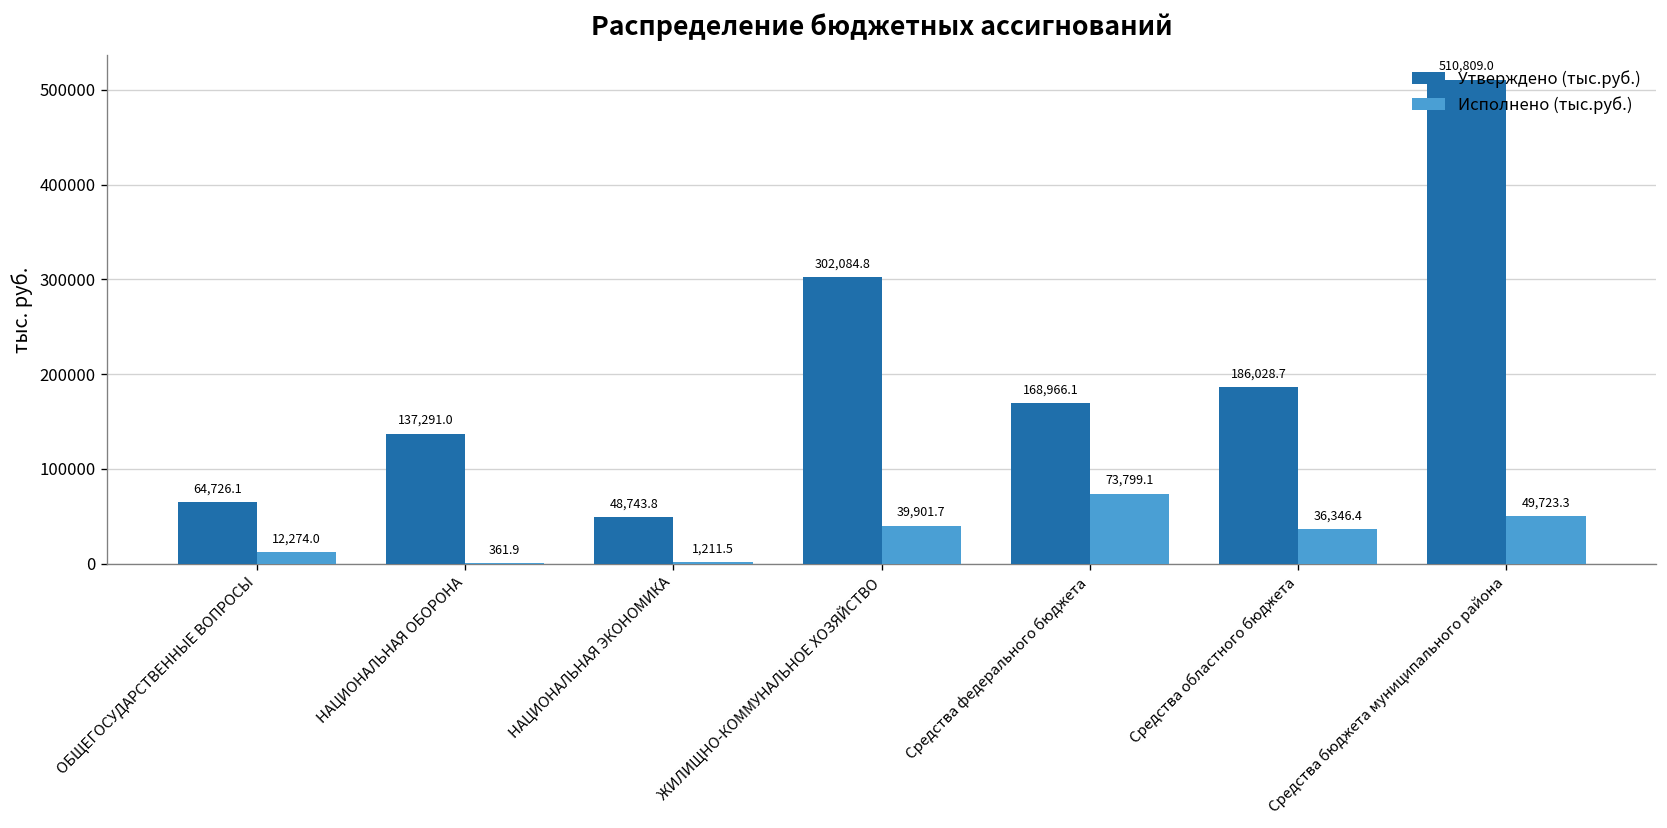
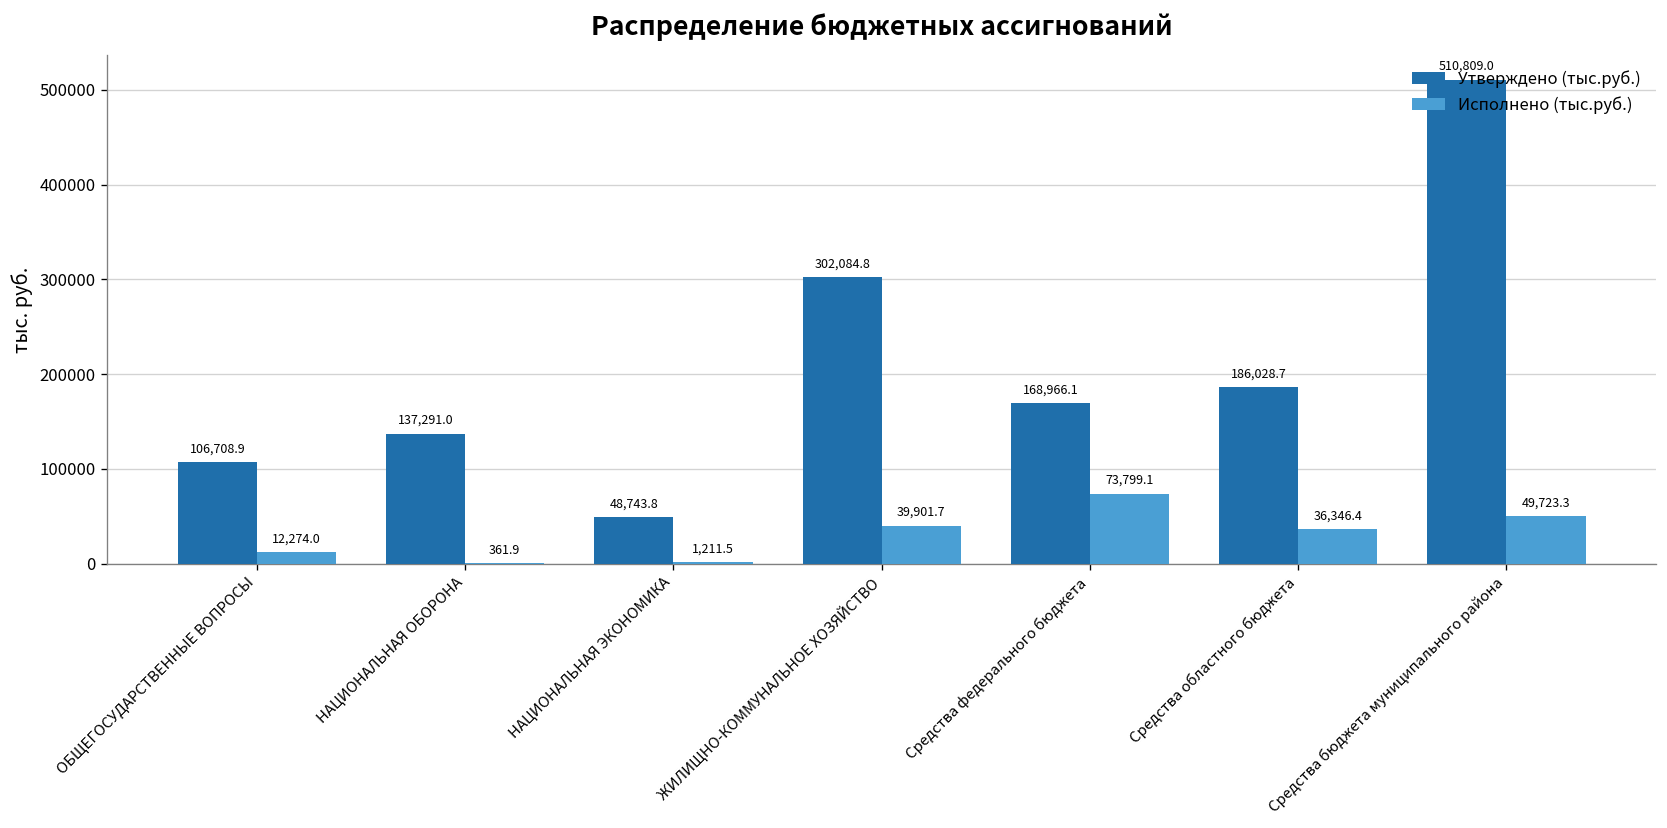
  {
    "Утверждено (тыс.руб.)": {
-     "ОБЩЕГОСУДАРСТВЕННЫЕ ВОПРОСЫ": "64,726.1",
+     "ОБЩЕГОСУДАРСТВЕННЫЕ ВОПРОСЫ": "106,708.9",
      "НАЦИОНАЛЬНАЯ ОБОРОНА": "137,291.0",
      "НАЦИОНАЛЬНАЯ ЭКОНОМИКА": "48,743.8",
      "ЖИЛИЩНО-КОММУНАЛЬНОЕ ХОЗЯЙСТВО": "302,084.8",
      "Средства федерального бюджета": "168,966.1",
      "Средства областного бюджета": "186,028.7",
      "Средства бюджета муниципального района": "510,809.0"
    },
    "Исполнено (тыс.руб.)": {
      "ОБЩЕГОСУДАРСТВЕННЫЕ ВОПРОСЫ": "12,274.0",
      "НАЦИОНАЛЬНАЯ ОБОРОНА": "361.9",
      "НАЦИОНАЛЬНАЯ ЭКОНОМИКА": "1,211.5",
      "ЖИЛИЩНО-КОММУНАЛЬНОЕ ХОЗЯЙСТВО": "39,901.7",
      "Средства федерального бюджета": "73,799.1",
      "Средства областного бюджета": "36,346.4",
      "Средства бюджета муниципального района": "49,723.3"
    }
  }
